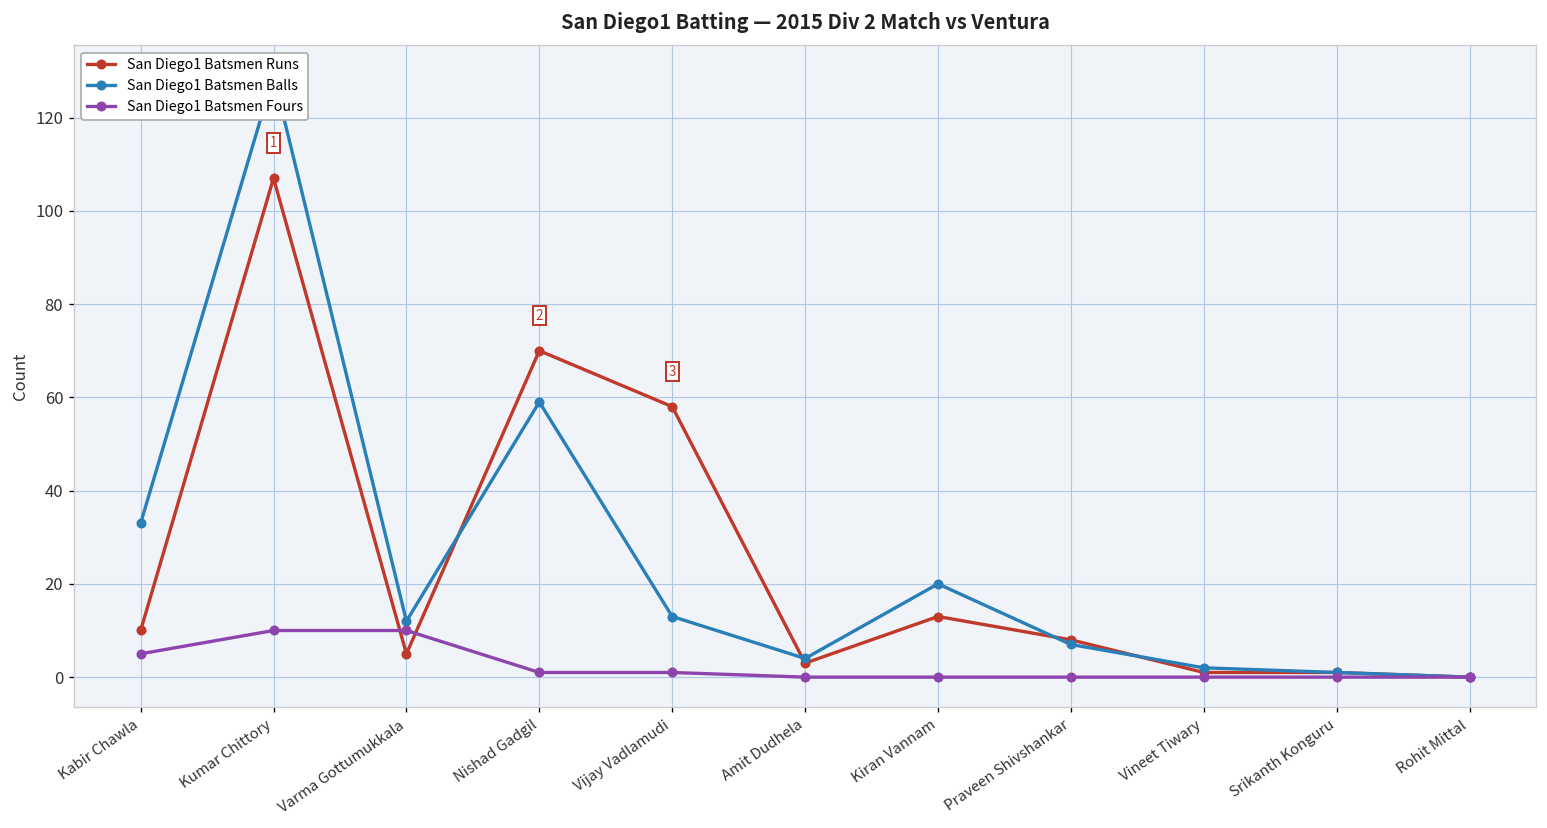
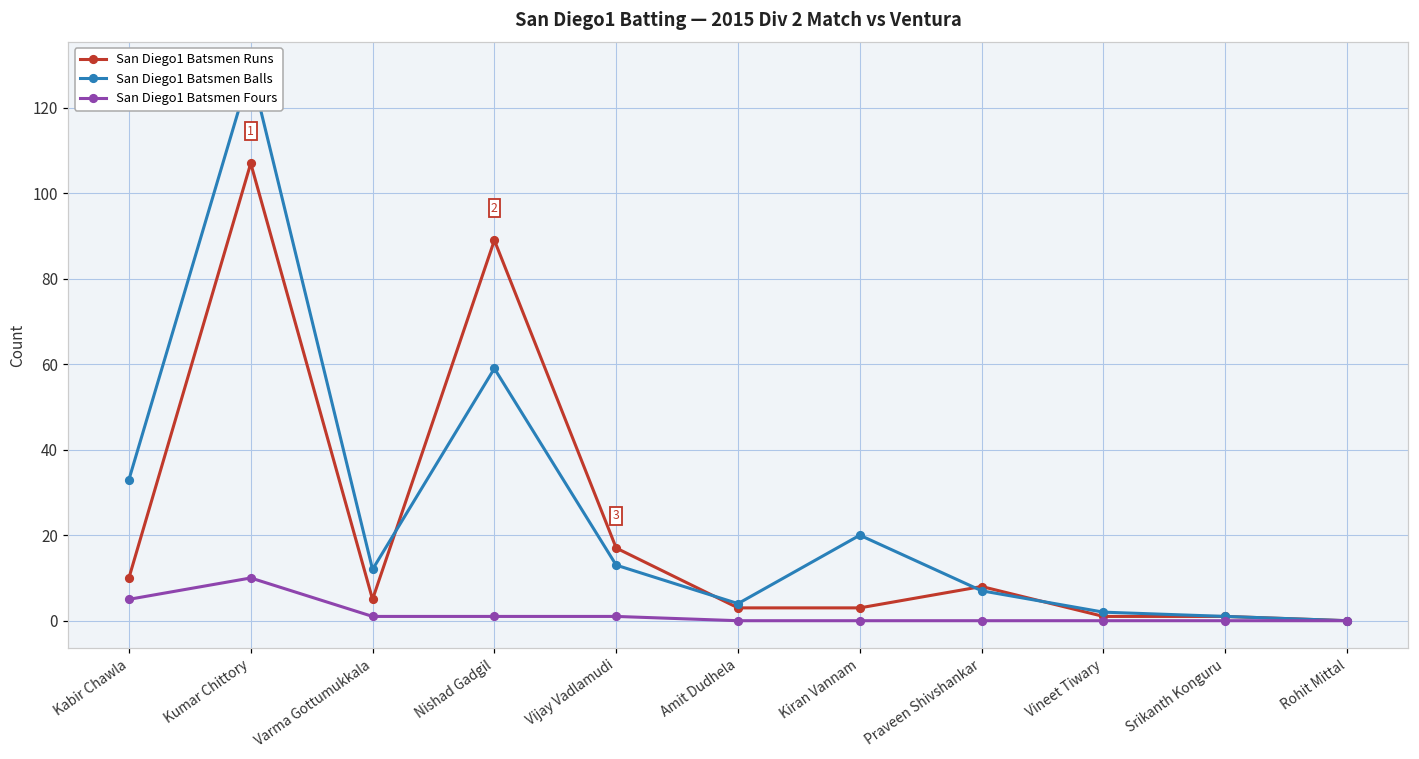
  {
    "San Diego1 Batsmen Runs": {
      "Kabir Chawla": 10,
      "Varma Gottumukkala": 5,
-     "Nishad Gadgil": 70,
-     "Vijay Vadlamudi": 58,
+     "Nishad Gadgil": 89,
+     "Vijay Vadlamudi": 17,
      "Amit Dudhela": 3,
-     "Kiran Vannam": 13,
+     "Kiran Vannam": 3,
      "Praveen Shivshankar": 8,
      "Vineet Tiwary": 1
    },
    "San Diego1 Batsmen Balls": {
      "Kabir Chawla": 33,
      "Varma Gottumukkala": 12,
      "Nishad Gadgil": 59,
      "Vijay Vadlamudi": 13,
      "Amit Dudhela": 4,
      "Kiran Vannam": 20,
      "Praveen Shivshankar": 7,
      "Vineet Tiwary": 2
    },
    "San Diego1 Batsmen Fours": {
      "Kabir Chawla": 5,
      "Kumar Chittory": 10,
-     "Varma Gottumukkala": 10,
+     "Varma Gottumukkala": 1,
      "Nishad Gadgil": 1,
      "Vijay Vadlamudi": 1,
      "Amit Dudhela": 0,
      "Kiran Vannam": 0,
      "Praveen Shivshankar": 0,
      "Vineet Tiwary": 0,
      "Srikanth Konguru": 0
    }
  }
